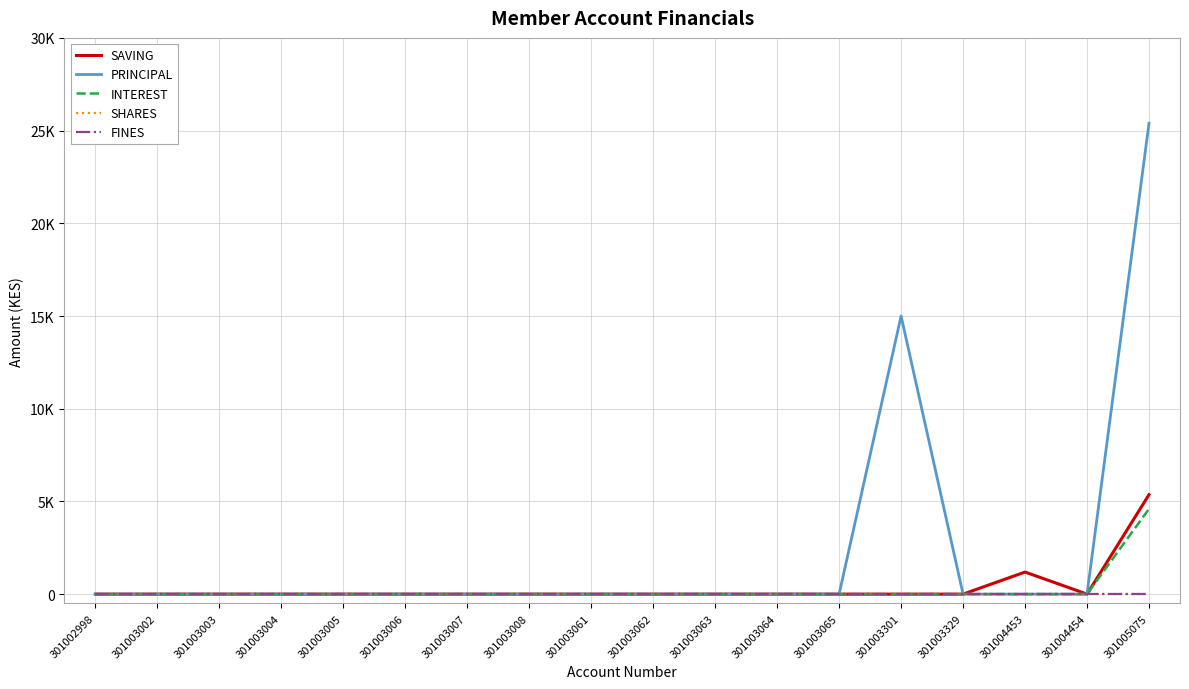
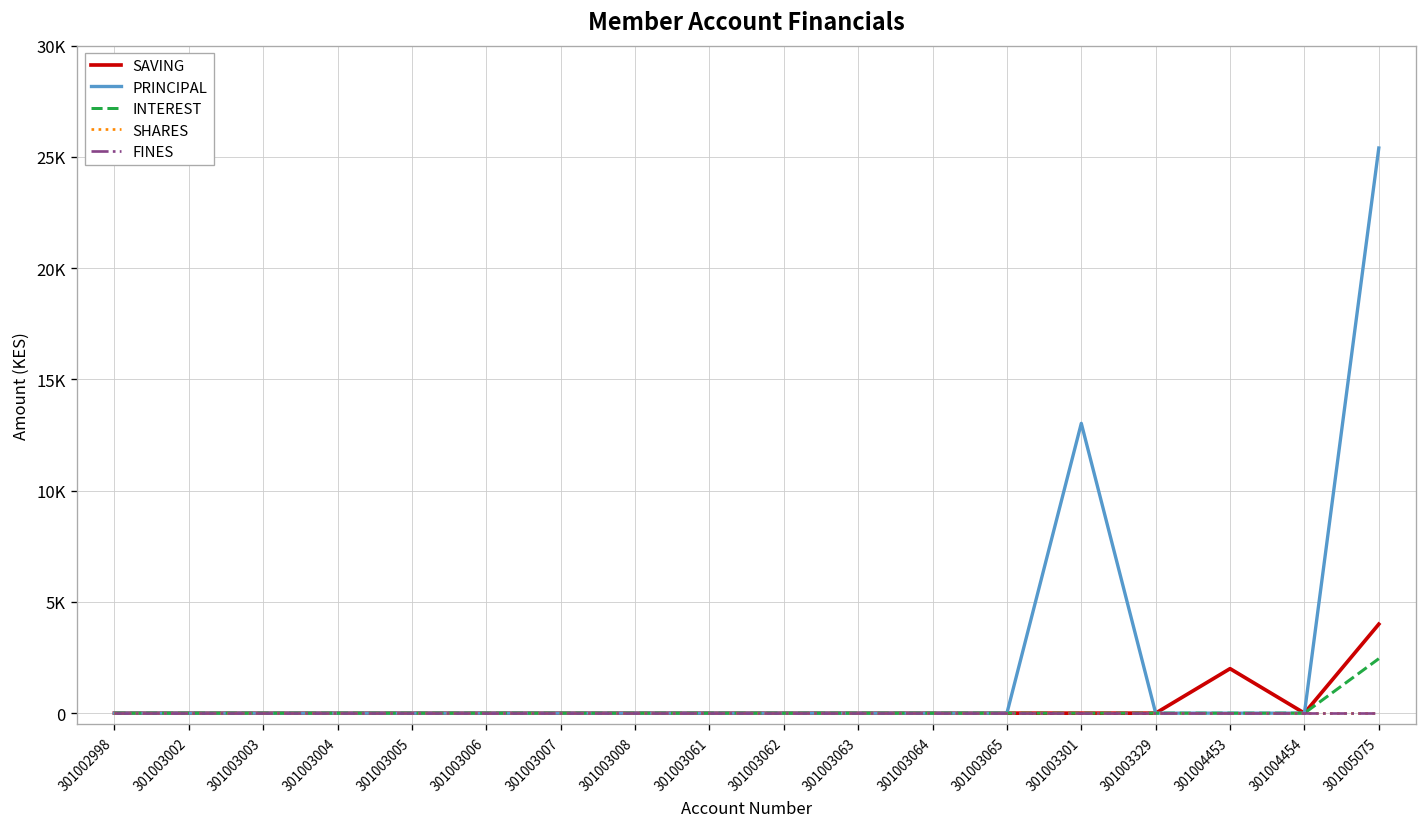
  {
    "SAVING": {
-     "301004453": 1200,
-     "301005075": 5400
+     "301004453": 2000,
+     "301005075": 4000
    },
    "PRINCIPAL": {
-     "301003301": 15000,
+     "301003301": 13000,
      "301005075": 25400
    },
    "INTEREST": {
-     "301005075": 4600
+     "301005075": 2400
    },
    "FINES": {
      "301005075": 0
    }
  }
